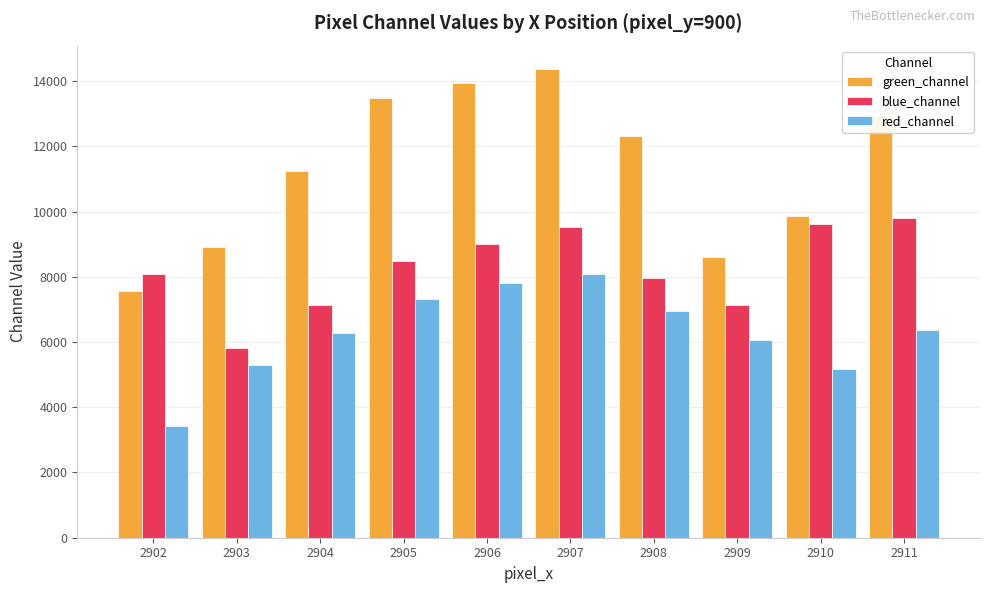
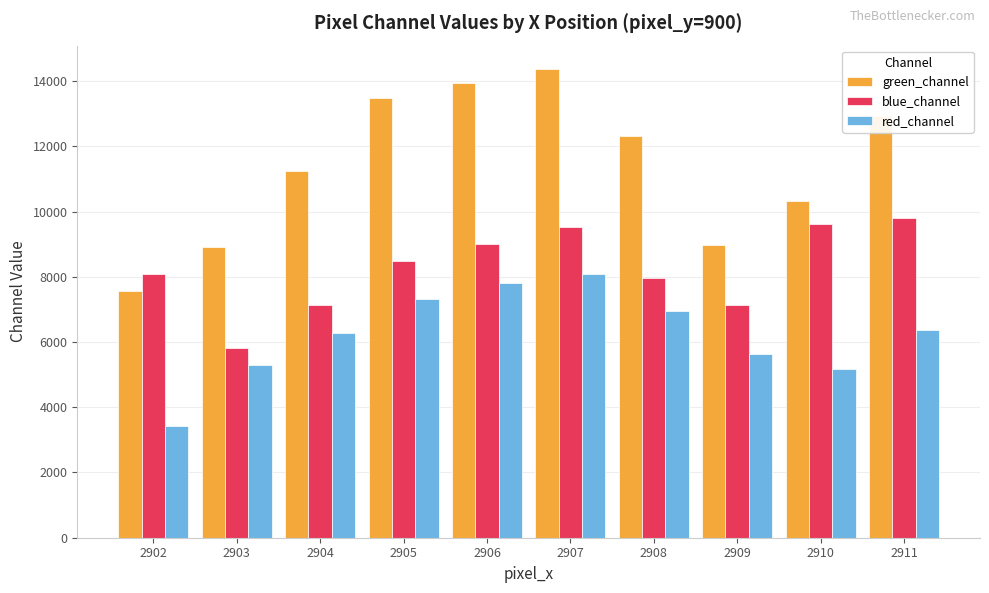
  {
    "green_channel": {
      "2902": 7600,
      "2903": 8900,
      "2904": 11200,
      "2905": 13500,
      "2906": 13900,
      "2907": 14400,
      "2908": 12300,
-     "2909": 8600,
-     "2910": 9800
+     "2909": 9000,
+     "2910": 10300
    },
    "blue_channel": {
      "2902": 8100,
      "2903": 5800,
      "2904": 7100,
      "2905": 8500,
      "2906": 9000,
      "2907": 9500,
      "2908": 8000,
      "2909": 7100,
      "2910": 9600,
      "2911": 9800
    },
    "red_channel": {
      "2902": 3400,
      "2903": 5300,
      "2904": 6300,
      "2905": 7300,
      "2906": 7800,
      "2907": 8100,
      "2908": 7000,
-     "2909": 6100,
+     "2909": 5600,
      "2910": 5200,
      "2911": 6400
    }
  }
